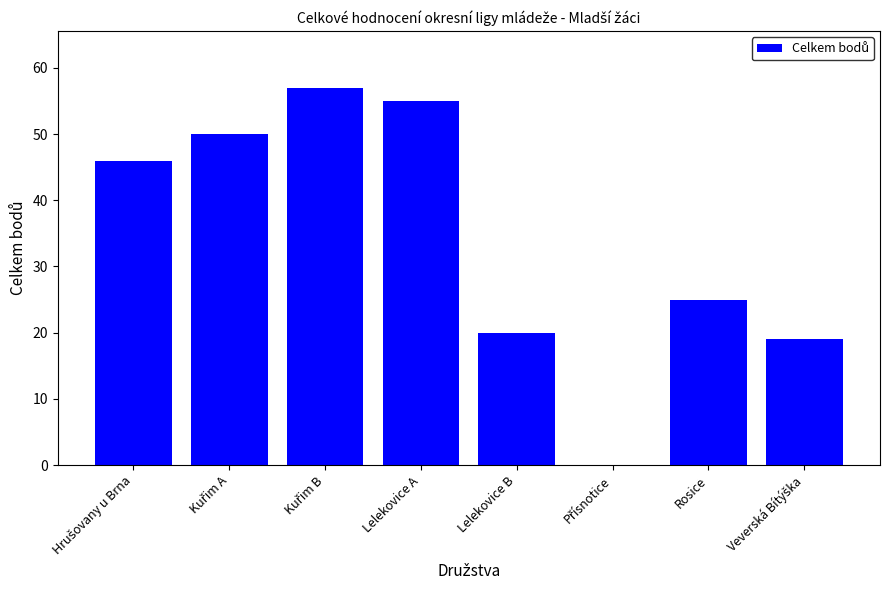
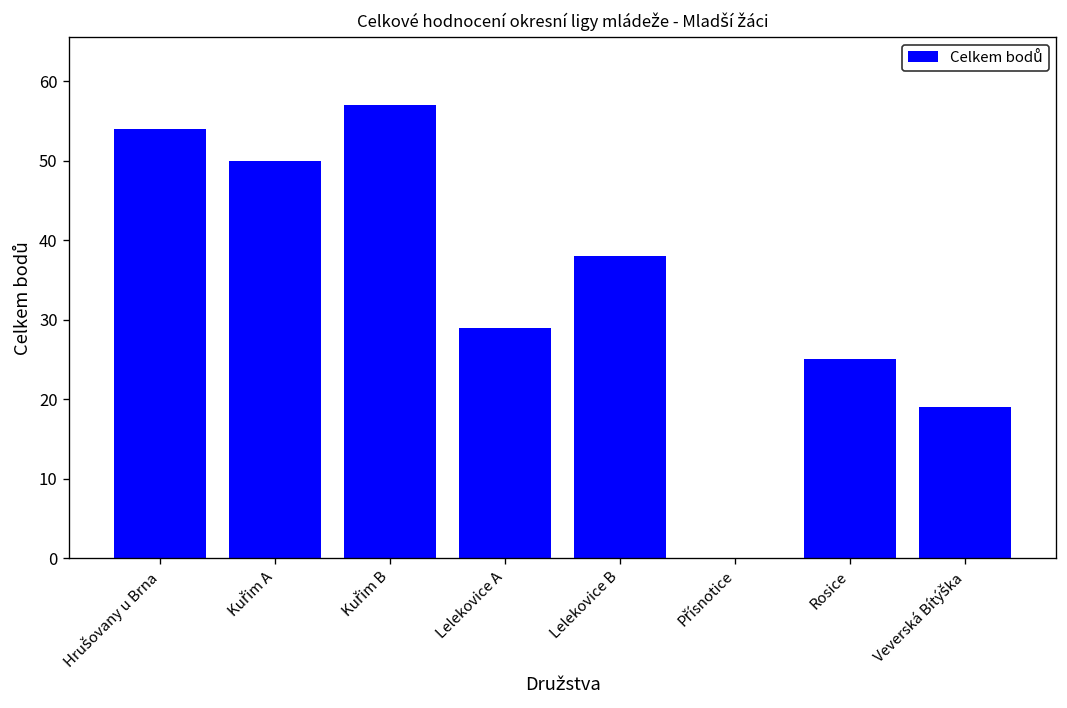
  {
-   "Hrušovany u Brna": 46,
+   "Hrušovany u Brna": 54,
    "Kuřim A": 50,
    "Kuřim B": 57,
-   "Lelekovice A": 55,
-   "Lelekovice B": 20,
+   "Lelekovice A": 29,
+   "Lelekovice B": 38,
    "Přísnotice": 0,
    "Rosice": 25,
    "Veverská Bítýška": 19
  }
